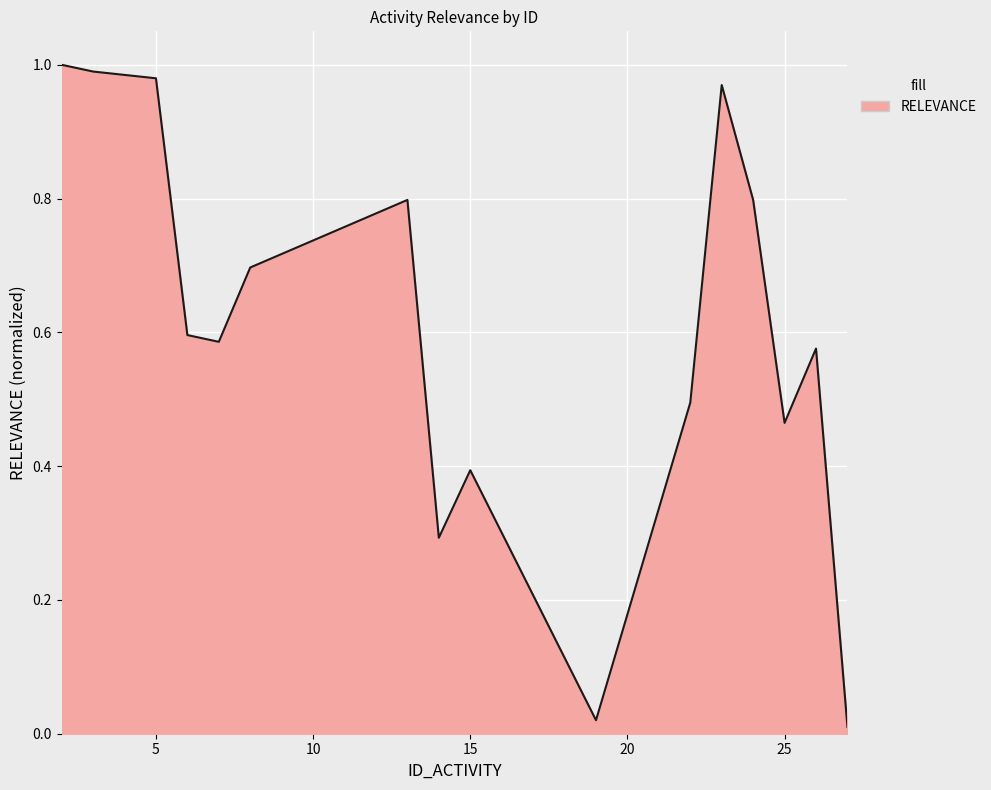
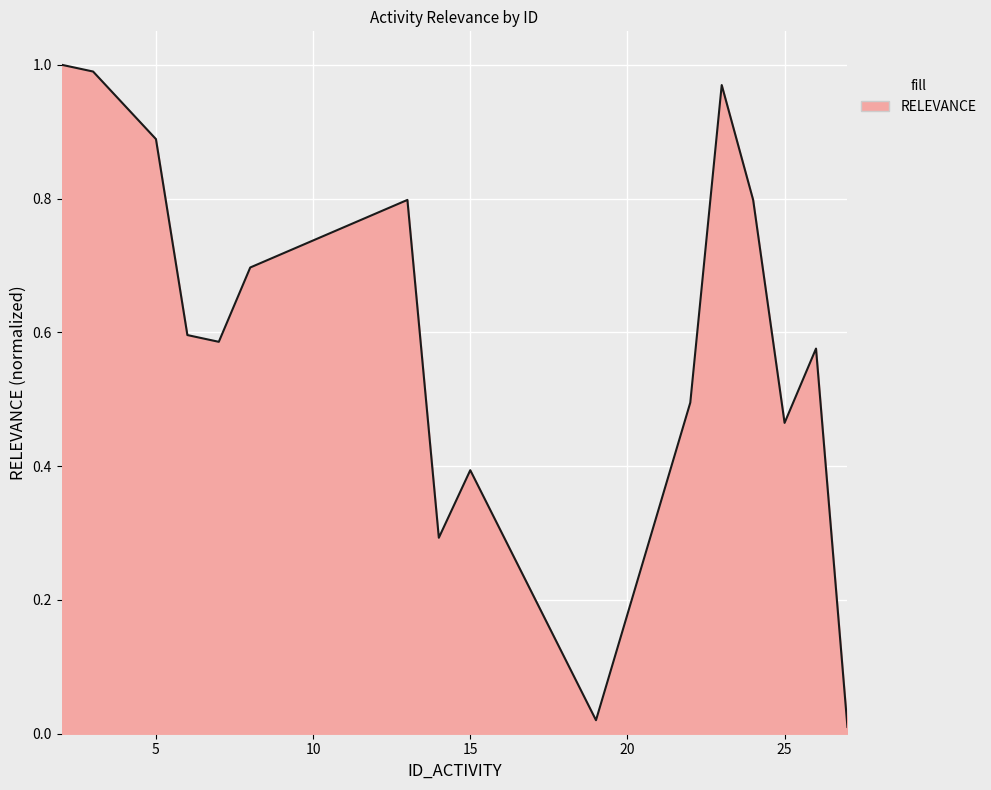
  {
-   "5": 0.98,
+   "5": 0.89,
    "15": 0.39,
    "25": 0.46
  }
